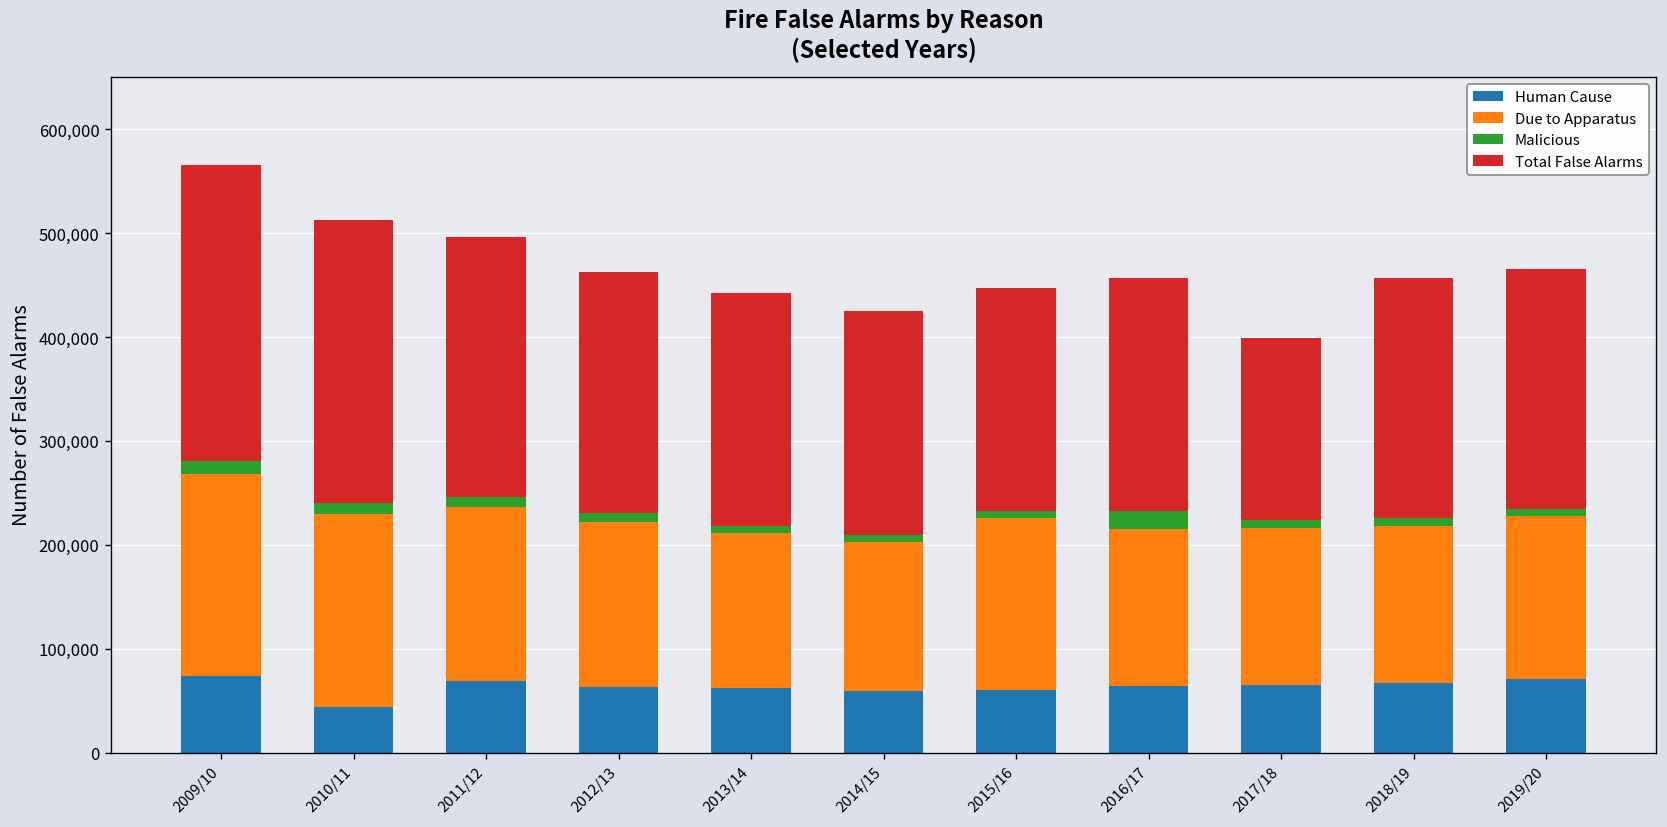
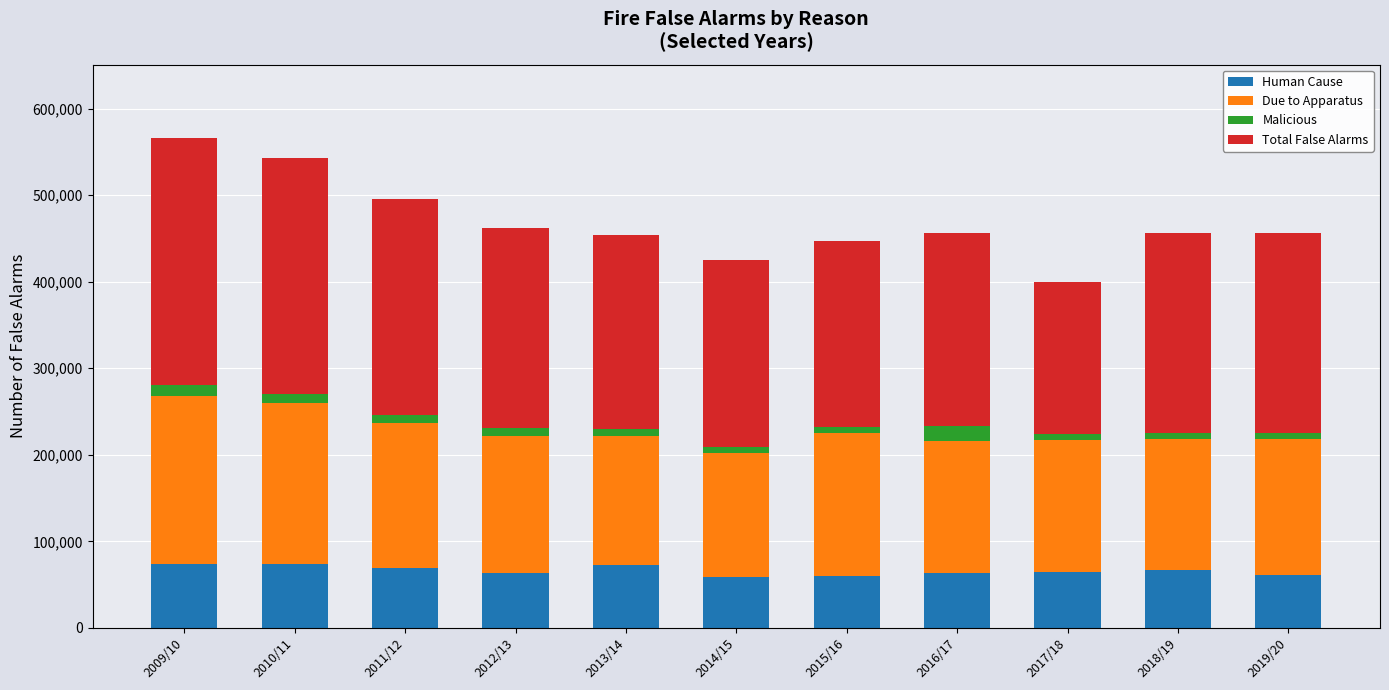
  {
    "Human Cause": {
      "2009/10": "70,000",
-     "2010/11": "40,000",
+     "2010/11": "70,000",
      "2011/12": "70,000",
      "2012/13": "60,000",
-     "2013/14": "60,000",
+     "2013/14": "70,000",
      "2014/15": "60,000",
      "2015/16": "60,000",
      "2016/17": "60,000",
      "2017/18": "60,000",
      "2018/19": "70,000",
-     "2019/20": "70,000"
+     "2019/20": "60,000"
    },
    "Due to Apparatus": {
      "2009/10": "190,000",
      "2010/11": "190,000",
      "2011/12": "170,000",
      "2012/13": "160,000",
      "2013/14": "150,000",
      "2014/15": "140,000",
      "2015/16": "170,000",
      "2016/17": "150,000",
      "2017/18": "150,000",
      "2018/19": "150,000",
      "2019/20": "160,000"
    },
    "Malicious": {
      "2009/10": "10,000",
      "2010/11": "10,000",
      "2011/12": "10,000",
      "2012/13": "10,000",
      "2013/14": "10,000",
      "2014/15": "10,000",
      "2015/16": "10,000",
      "2016/17": "20,000",
      "2017/18": "10,000",
      "2018/19": "10,000",
      "2019/20": "10,000"
    },
    "Total False Alarms": {
      "2009/10": "290,000",
      "2010/11": "270,000",
      "2011/12": "250,000",
      "2012/13": "230,000",
      "2013/14": "220,000",
      "2014/15": "220,000",
      "2015/16": "210,000",
      "2016/17": "220,000",
      "2017/18": "180,000",
      "2018/19": "230,000",
      "2019/20": "230,000"
    }
  }
